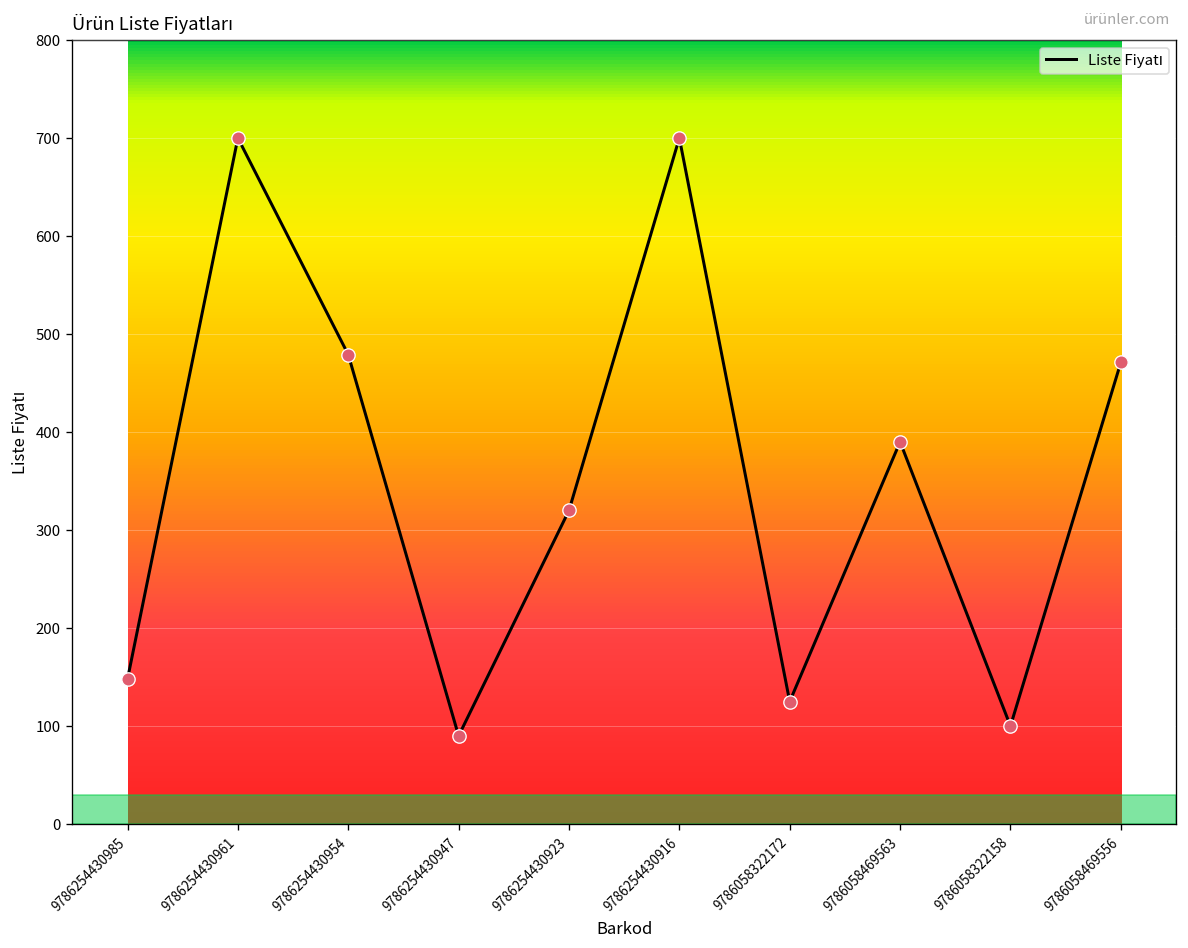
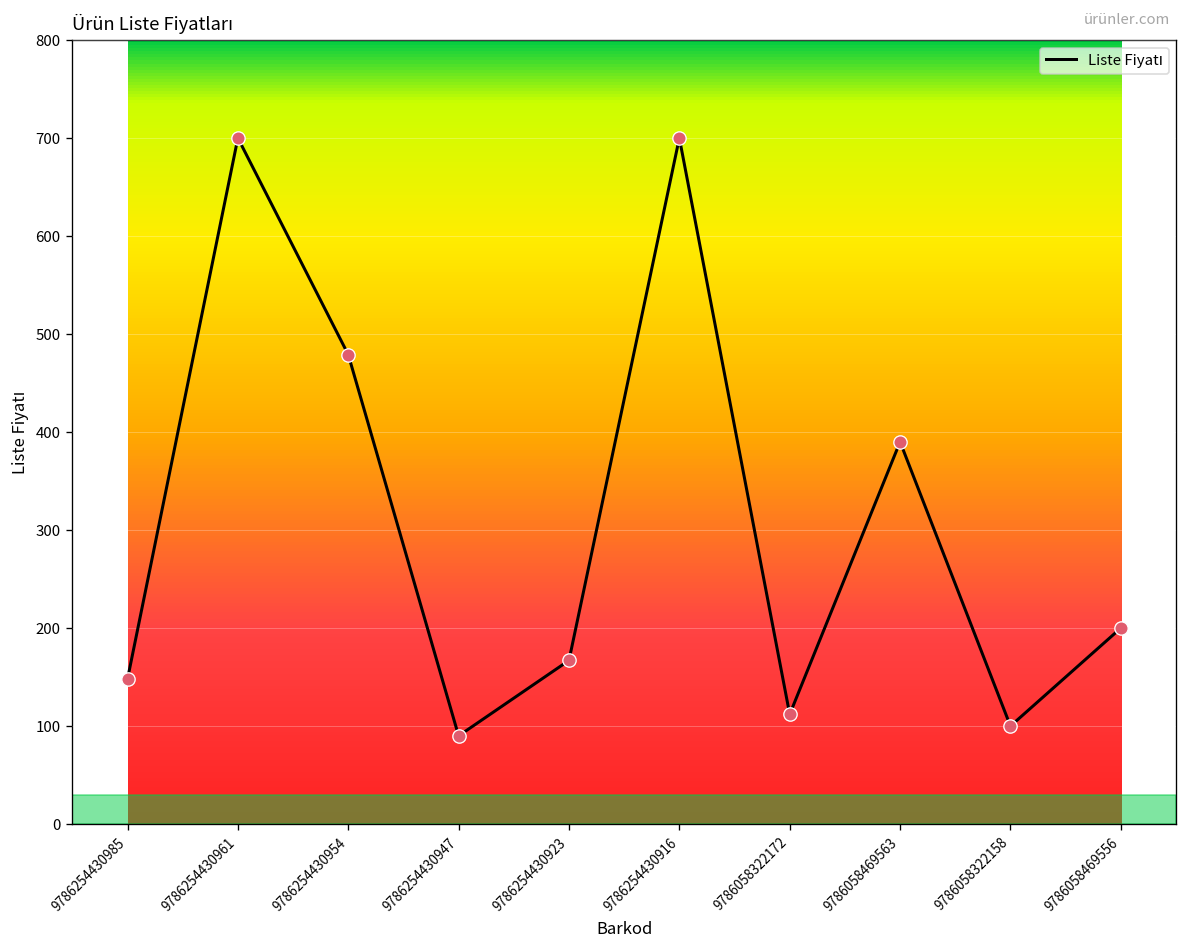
  {
    "9786254430985": 150,
    "9786254430961": 700,
    "9786254430954": 480,
    "9786254430947": 90,
-   "9786254430923": 320,
+   "9786254430923": 170,
    "9786254430916": 700,
-   "9786058322172": 130,
+   "9786058322172": 110,
    "9786058469563": 390,
    "9786058322158": 100,
-   "9786058469556": 470
+   "9786058469556": 200
  }
